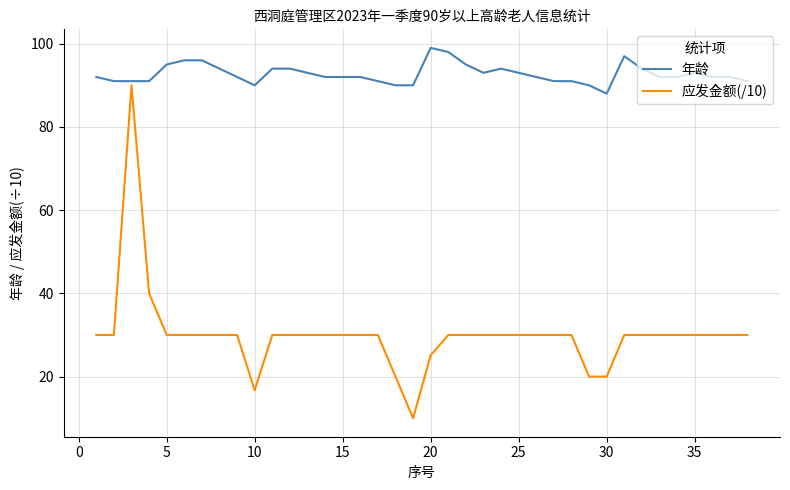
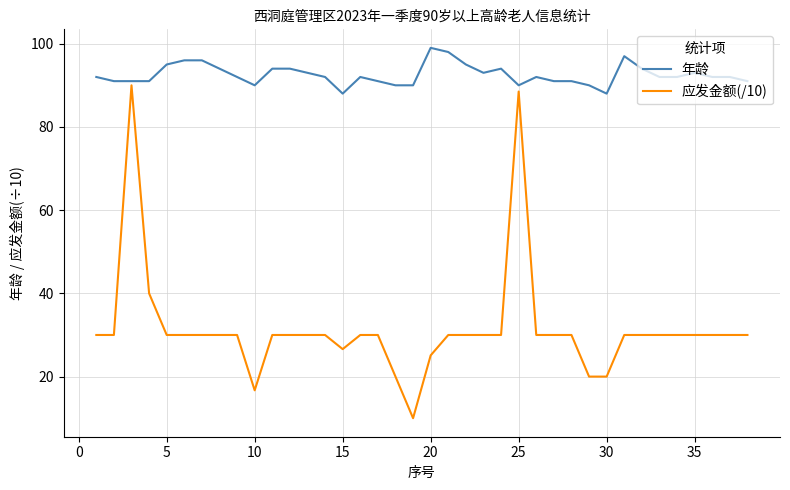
  {
    "年龄": {
      "5": 95,
      "10": 90,
-     "15": 92,
+     "15": 88,
      "20": 99,
-     "25": 93,
+     "25": 90,
      "30": 88
    },
    "应发金额(/10)": {
      "5": 30,
      "10": 17,
-     "15": 30,
+     "15": 27,
      "20": 25,
-     "25": 30,
+     "25": 89,
      "30": 20,
      "35": 30
    }
  }
